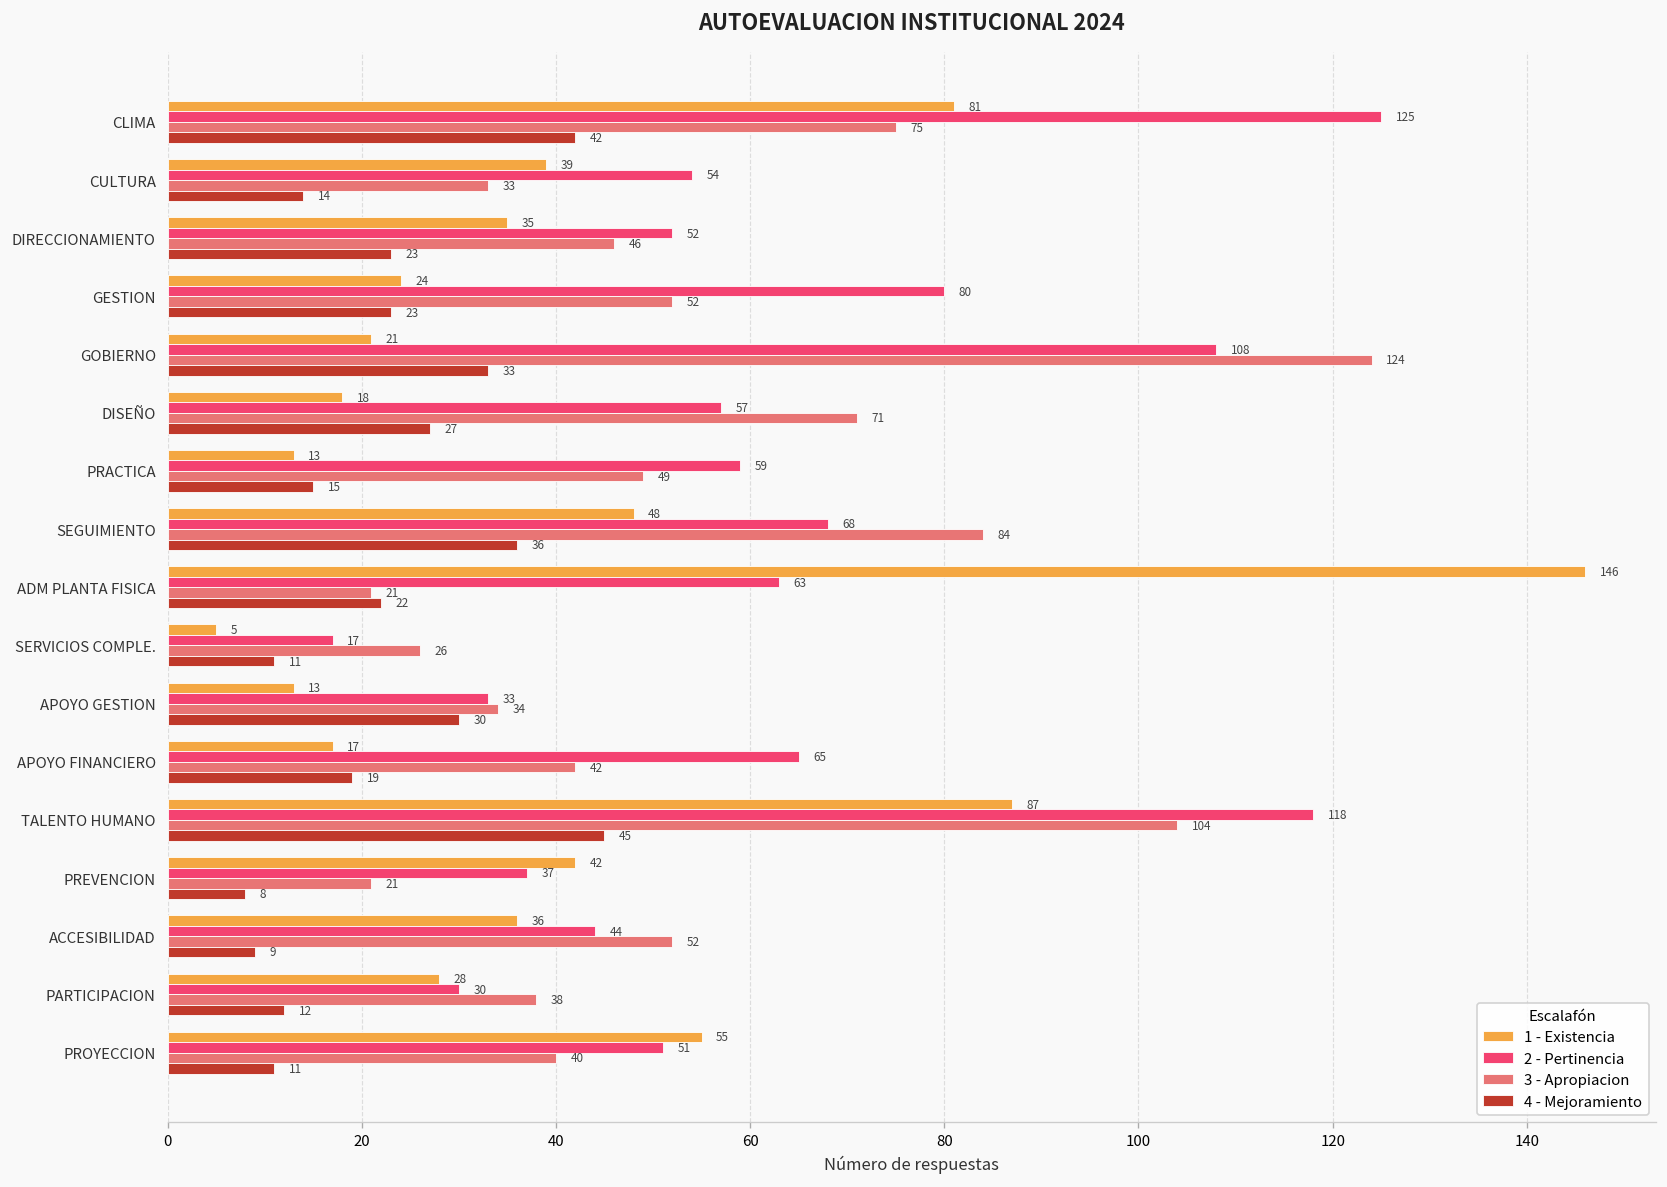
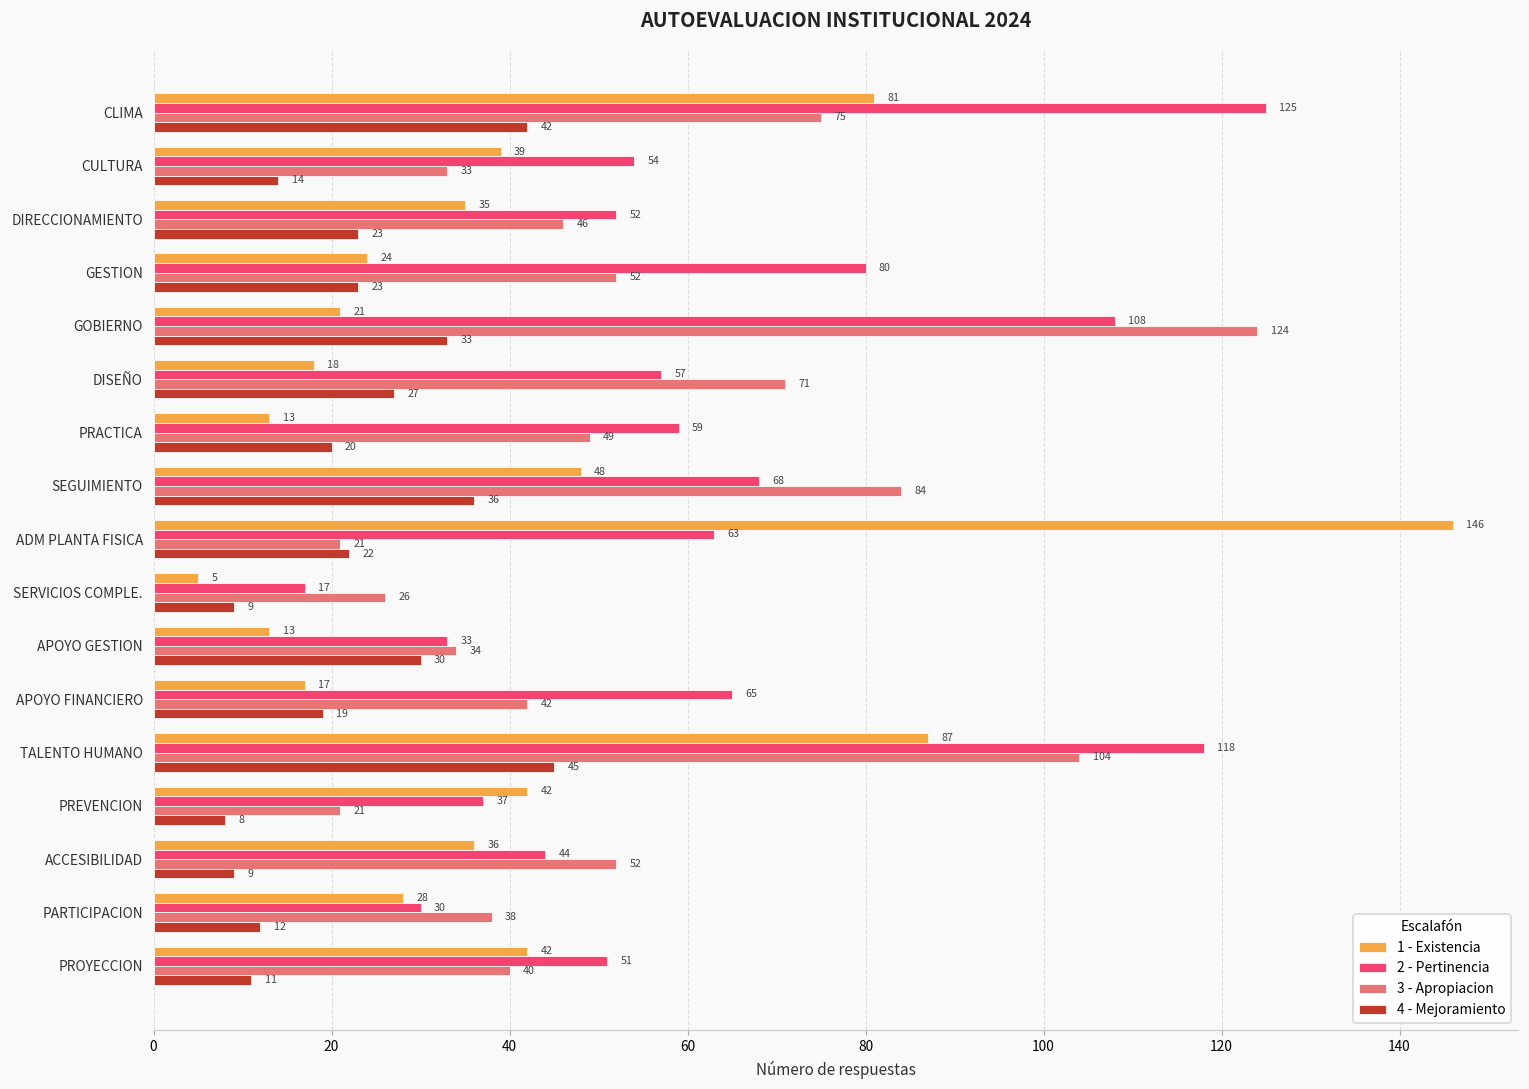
  {
    "1 - Existencia": {
      "CLIMA": 81,
      "CULTURA": 39,
      "DIRECCIONAMIENTO": 35,
      "GESTION": 24,
      "GOBIERNO": 21,
      "DISEÑO": 18,
      "PRACTICA": 13,
      "SEGUIMIENTO": 48,
      "ADM PLANTA FISICA": 146,
      "SERVICIOS COMPLE.": 5,
      "APOYO GESTION": 13,
      "APOYO FINANCIERO": 17,
      "TALENTO HUMANO": 87,
      "PREVENCION": 42,
      "ACCESIBILIDAD": 36,
      "PARTICIPACION": 28,
-     "PROYECCION": 55
+     "PROYECCION": 42
    },
    "4 - Mejoramiento": {
      "CLIMA": 42,
      "CULTURA": 14,
      "DIRECCIONAMIENTO": 23,
      "GESTION": 23,
      "GOBIERNO": 33,
      "DISEÑO": 27,
-     "PRACTICA": 15,
+     "PRACTICA": 20,
      "SEGUIMIENTO": 36,
      "ADM PLANTA FISICA": 22,
-     "SERVICIOS COMPLE.": 11,
+     "SERVICIOS COMPLE.": 9,
      "APOYO GESTION": 30,
      "APOYO FINANCIERO": 19,
      "TALENTO HUMANO": 45,
      "PREVENCION": 8,
      "ACCESIBILIDAD": 9,
      "PARTICIPACION": 12,
      "PROYECCION": 11
    }
  }
